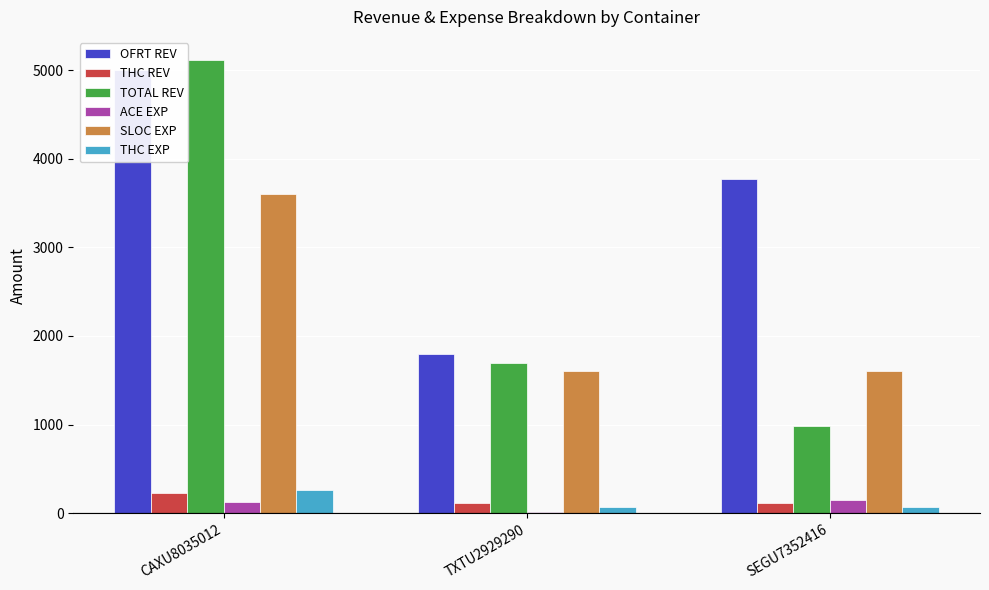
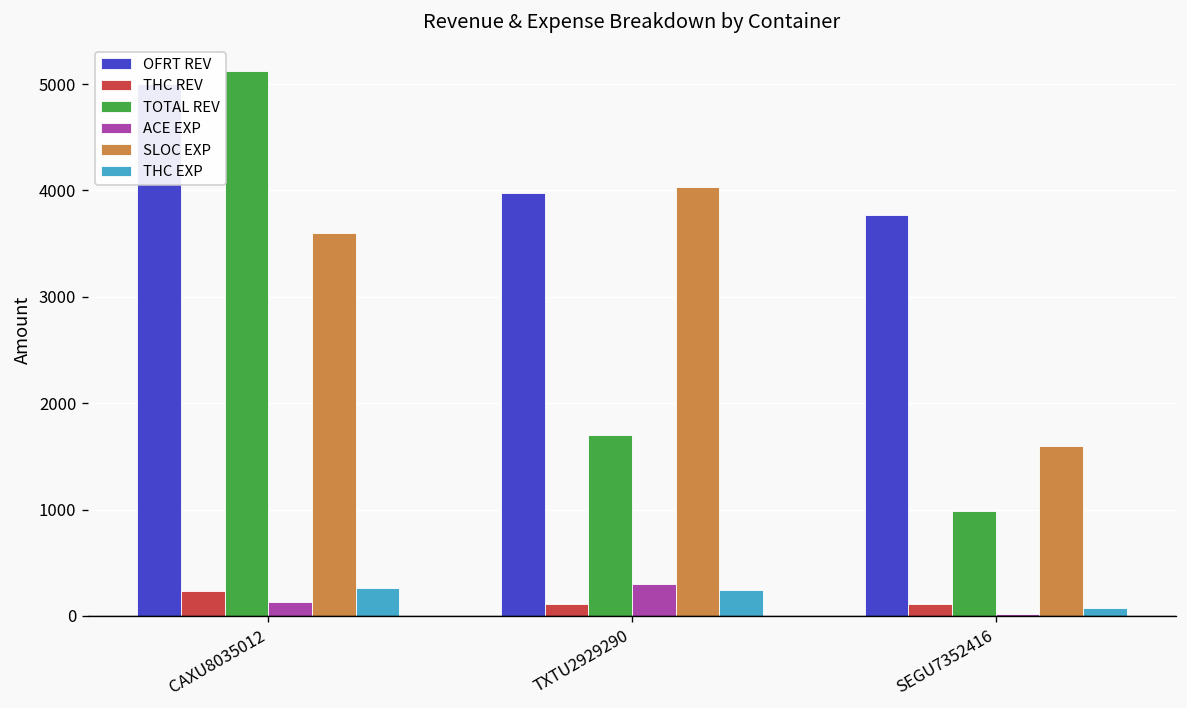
  {
    "OFRT REV": {
-     "TXTU2929290": 1800,
+     "TXTU2929290": 4000,
      "SEGU7352416": 3800
    },
    "THC REV": {
      "CAXU8035012": 200,
      "TXTU2929290": 100,
      "SEGU7352416": 100
    },
    "TOTAL REV": {
      "CAXU8035012": 5100,
      "TXTU2929290": 1700,
      "SEGU7352416": 1000
    },
    "ACE EXP": {
      "CAXU8035012": 100,
-     "TXTU2929290": 0,
-     "SEGU7352416": 100
+     "TXTU2929290": 300,
+     "SEGU7352416": 0
    },
    "SLOC EXP": {
      "CAXU8035012": 3600,
-     "TXTU2929290": 1600,
+     "TXTU2929290": 4000,
      "SEGU7352416": 1600
    },
    "THC EXP": {
      "CAXU8035012": 300,
-     "TXTU2929290": 100,
+     "TXTU2929290": 200,
      "SEGU7352416": 100
    }
  }
